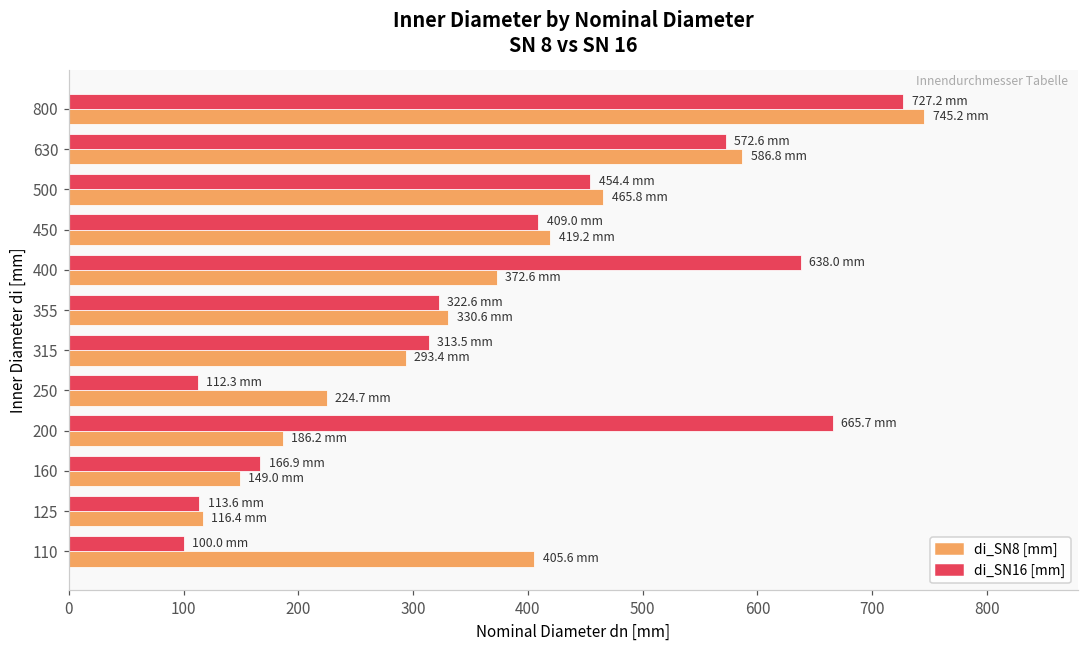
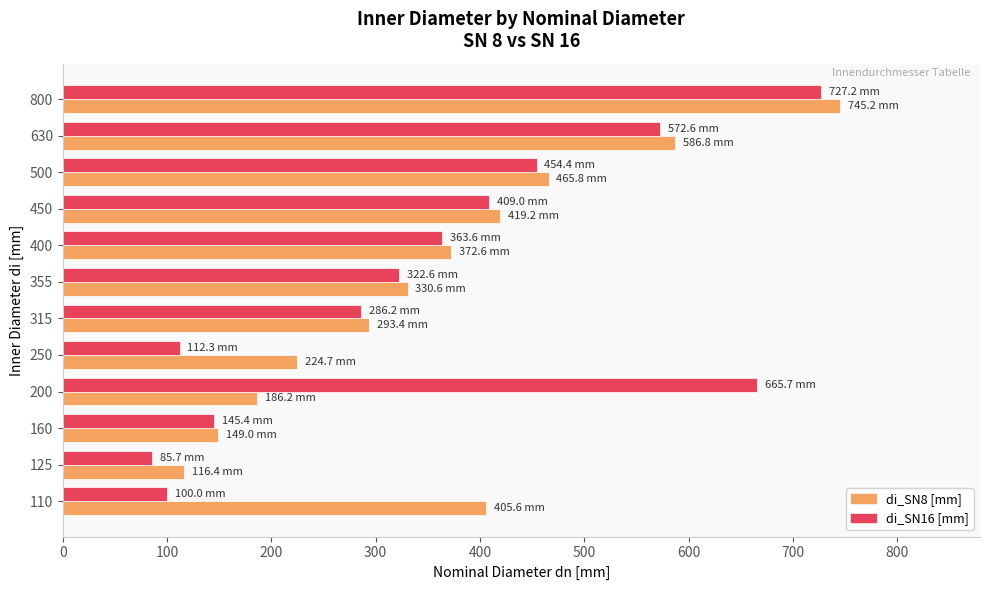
  {
    "di_SN8 [mm]": {
      "800": 745.2,
      "630": 586.8,
      "500": 465.8,
      "450": 419.2,
      "400": 372.6,
      "355": 330.6,
      "315": 293.4,
      "250": 224.7,
      "200": 186.2,
      "160": 149.0,
      "125": 116.4,
      "110": 405.6
    },
    "di_SN16 [mm]": {
      "800": 727.2,
      "630": 572.6,
      "500": 454.4,
      "450": 409.0,
-     "400": 638.0,
+     "400": 363.6,
      "355": 322.6,
-     "315": 313.5,
+     "315": 286.2,
      "250": 112.3,
      "200": 665.7,
-     "160": 166.9,
-     "125": 113.6,
+     "160": 145.4,
+     "125": 85.7,
      "110": 100.0
    }
  }
